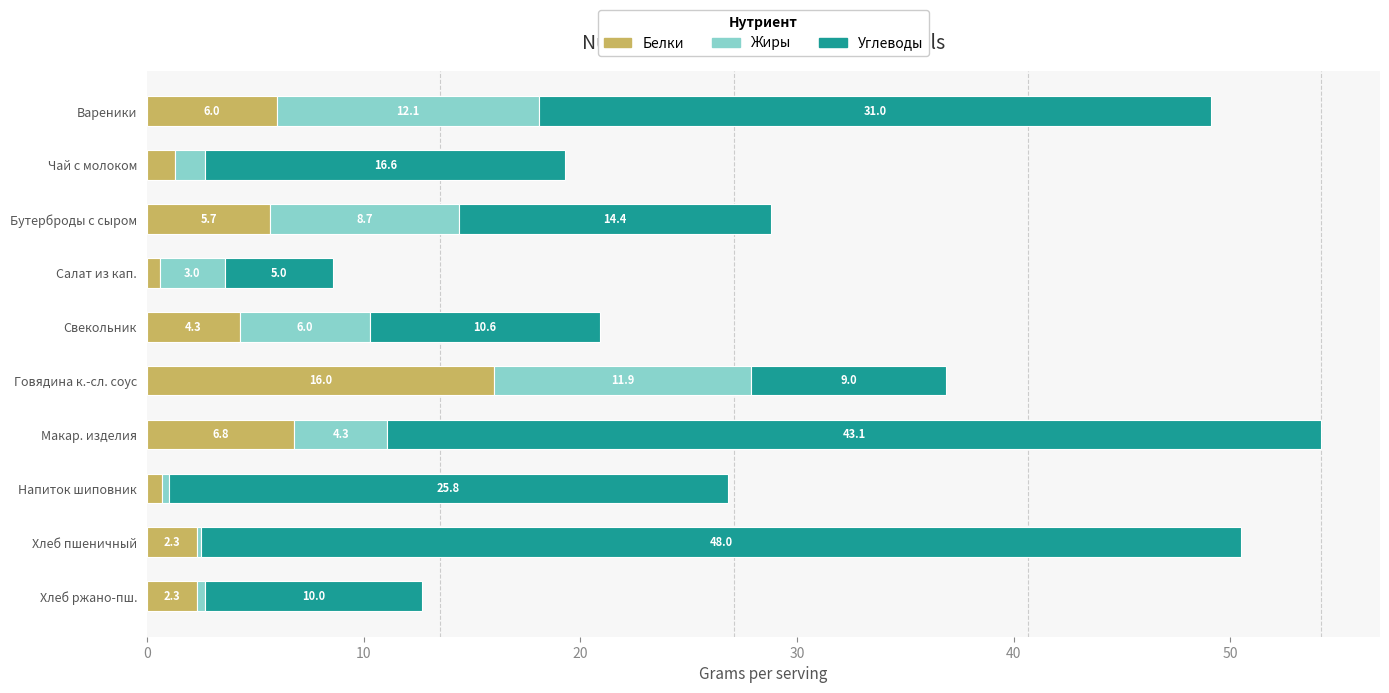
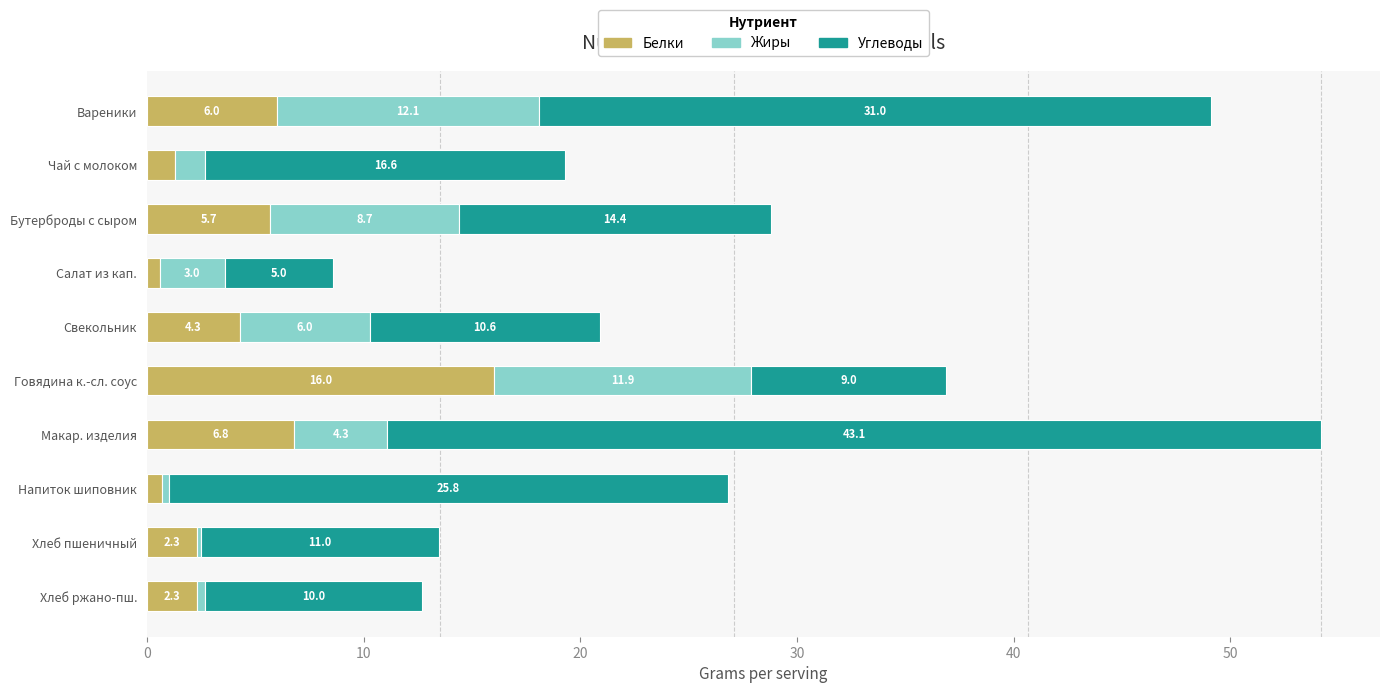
  {
    "Белки": {
      "Вареники": 6.0,
      "Бутерброды с сыром": 5.7,
      "Свекольник": 4.3,
      "Говядина к.-сл. соус": 16.0,
      "Макар. изделия": 6.8,
      "Хлеб пшеничный": 2.3,
      "Хлеб ржано-пш.": 2.3
    },
    "Жиры": {
      "Вареники": 12.1,
      "Бутерброды с сыром": 8.7,
      "Салат из кап.": 3.0,
      "Свекольник": 6.0,
      "Говядина к.-сл. соус": 11.9,
      "Макар. изделия": 4.3
    },
    "Углеводы": {
      "Вареники": 31.0,
      "Чай с молоком": 16.6,
      "Бутерброды с сыром": 14.4,
      "Салат из кап.": 5.0,
      "Свекольник": 10.6,
      "Говядина к.-сл. соус": 9.0,
      "Макар. изделия": 43.1,
      "Напиток шиповник": 25.8,
-     "Хлеб пшеничный": 48.0,
+     "Хлеб пшеничный": 11.0,
      "Хлеб ржано-пш.": 10.0
    }
  }
